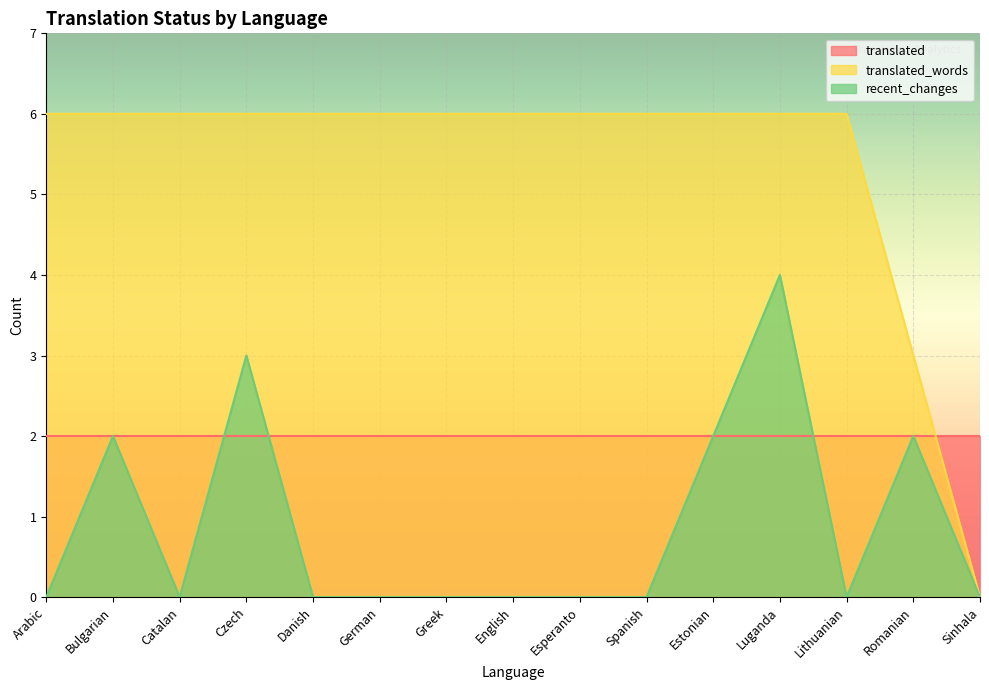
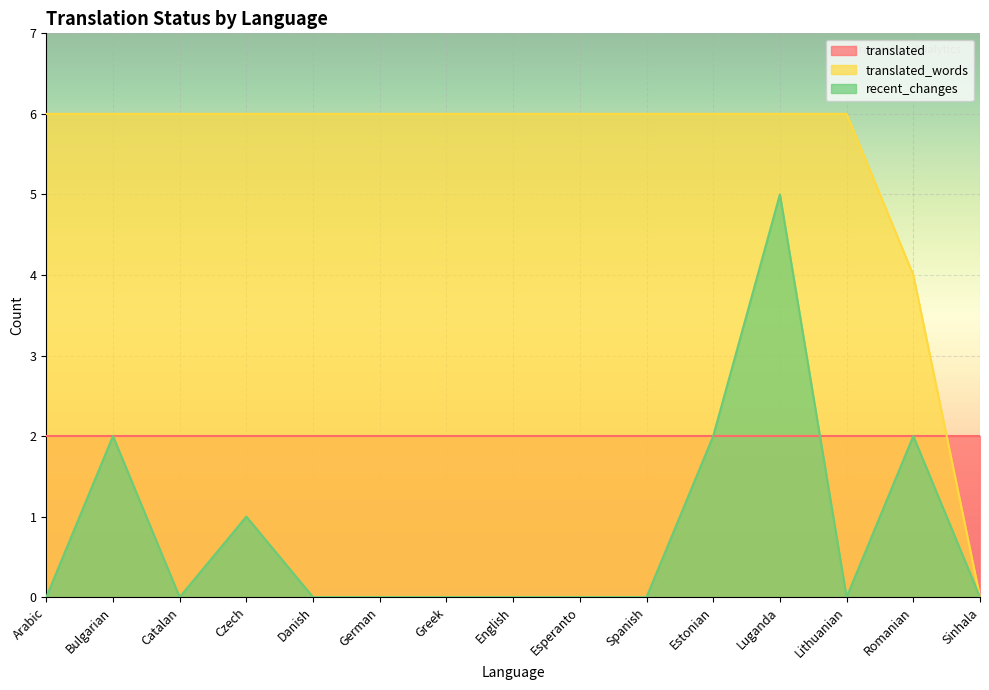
  {
    "translated": {
      "Arabic": 2,
      "Catalan": 2,
      "Czech": 2,
      "Danish": 2,
      "German": 2,
      "Greek": 2,
      "English": 2,
      "Esperanto": 2,
      "Spanish": 2,
      "Luganda": 2,
      "Lithuanian": 2,
      "Sinhala": 2
    },
    "translated_words": {
      "Arabic": 6,
      "Bulgarian": 6,
      "Catalan": 6,
      "Czech": 6,
      "Danish": 6,
      "German": 6,
      "Greek": 6,
      "English": 6,
      "Esperanto": 6,
      "Spanish": 6,
      "Estonian": 6,
      "Luganda": 6,
      "Lithuanian": 6,
-     "Romanian": 3
+     "Romanian": 4
    },
    "recent_changes": {
      "Arabic": 0,
      "Catalan": 0,
-     "Czech": 3,
+     "Czech": 1,
      "Danish": 0,
      "German": 0,
      "Greek": 0,
      "English": 0,
      "Esperanto": 0,
      "Spanish": 0,
-     "Luganda": 4,
+     "Luganda": 5,
      "Lithuanian": 0
    }
  }
